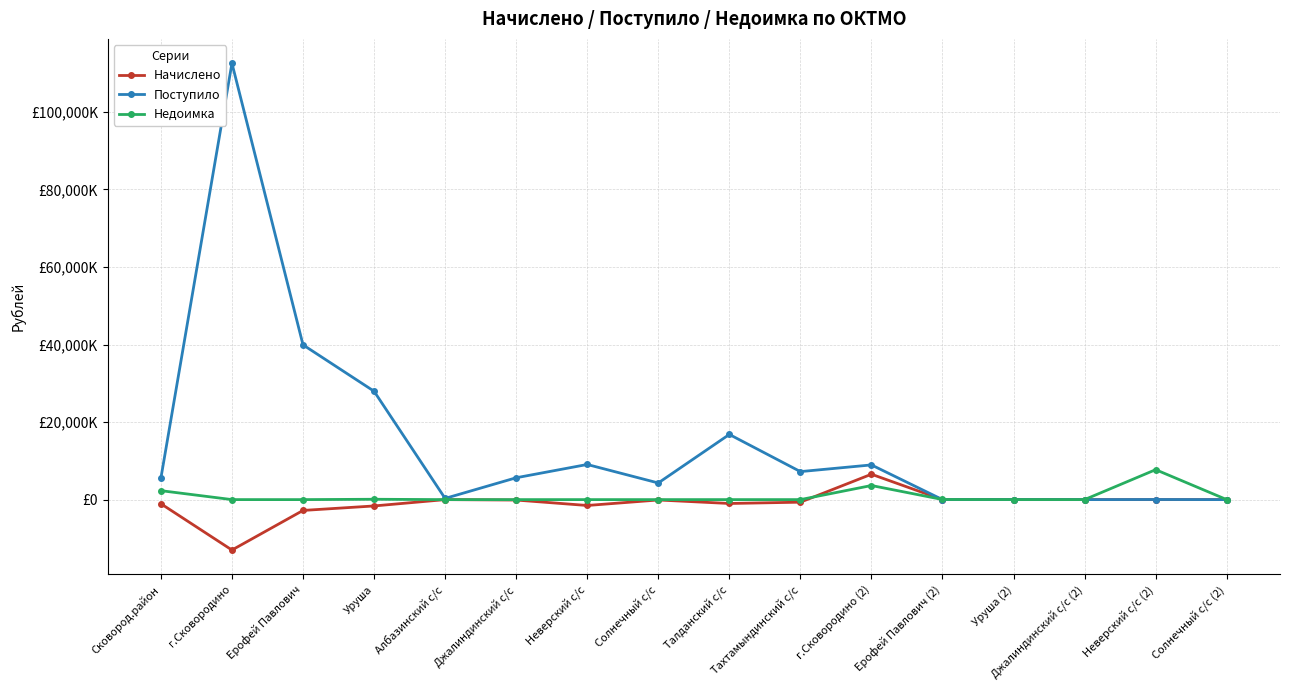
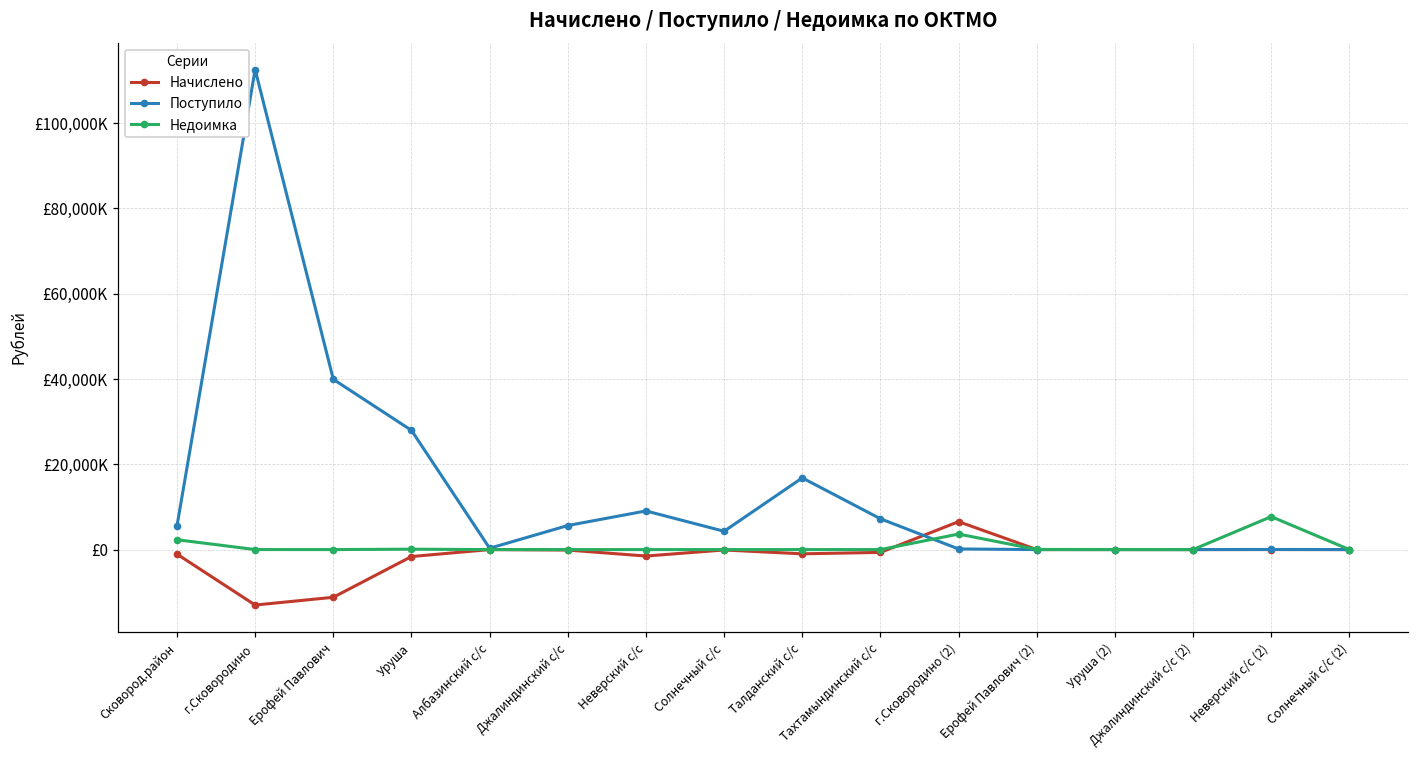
  {
    "Начислено": {
      "Сковород.район": "£-1,000,000",
      "г.Сковородино": "£-13,000,000",
-     "Ерофей Павлович": "£-3,000,000",
+     "Ерофей Павлович": "£-11,000,000",
      "Уруша": "£-2,000,000",
      "Неверский с/с": "£-2,000,000",
      "Талданский с/с": "£-1,000,000",
      "Тахтамындинский с/с": "£-1,000,000",
      "г.Сковородино (2)": "£7,000,000"
    },
    "Поступило": {
      "Сковород.район": "£6,000,000",
      "г.Сковородино": "£113,000,000",
      "Ерофей Павлович": "£40,000,000",
      "Уруша": "£28,000,000",
      "Джалиндинский с/с": "£6,000,000",
      "Неверский с/с": "£9,000,000",
      "Солнечный с/с": "£4,000,000",
      "Талданский с/с": "£17,000,000",
      "Тахтамындинский с/с": "£7,000,000",
-     "г.Сковородино (2)": "£9,000,000"
+     "г.Сковородино (2)": "£0"
    },
    "Недоимка": {
      "Сковород.район": "£2,000,000",
      "г.Сковородино": "£0",
      "Ерофей Павлович": "£0",
      "Уруша": "£0",
      "Неверский с/с": "£0",
      "Талданский с/с": "£0",
      "Тахтамындинский с/с": "£0",
      "г.Сковородино (2)": "£4,000,000",
      "Неверский с/с (2)": "£8,000,000"
    }
  }
